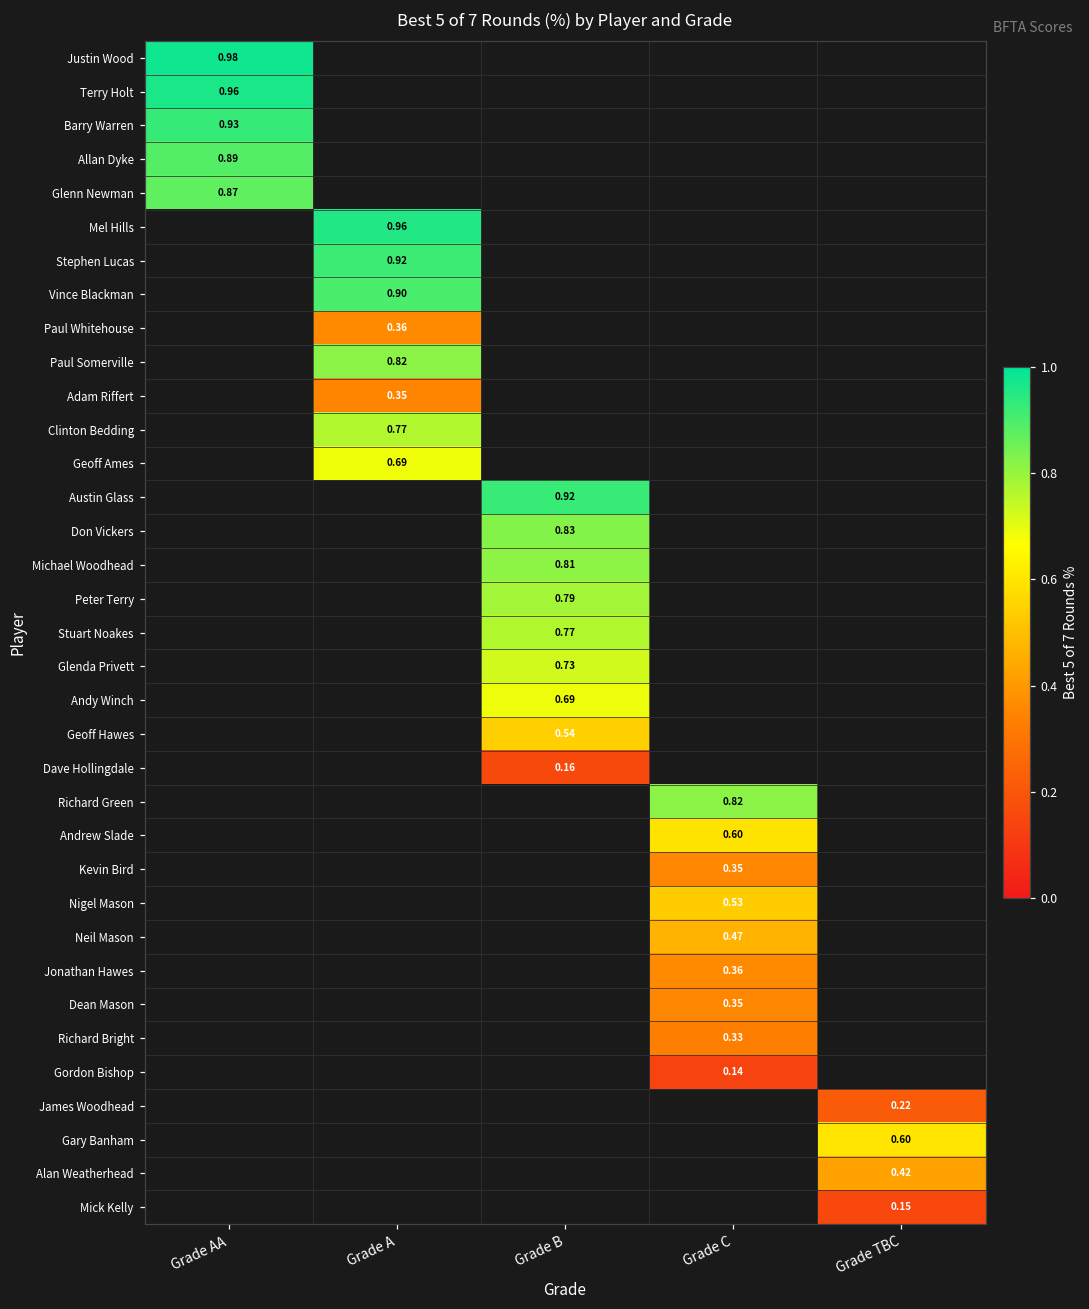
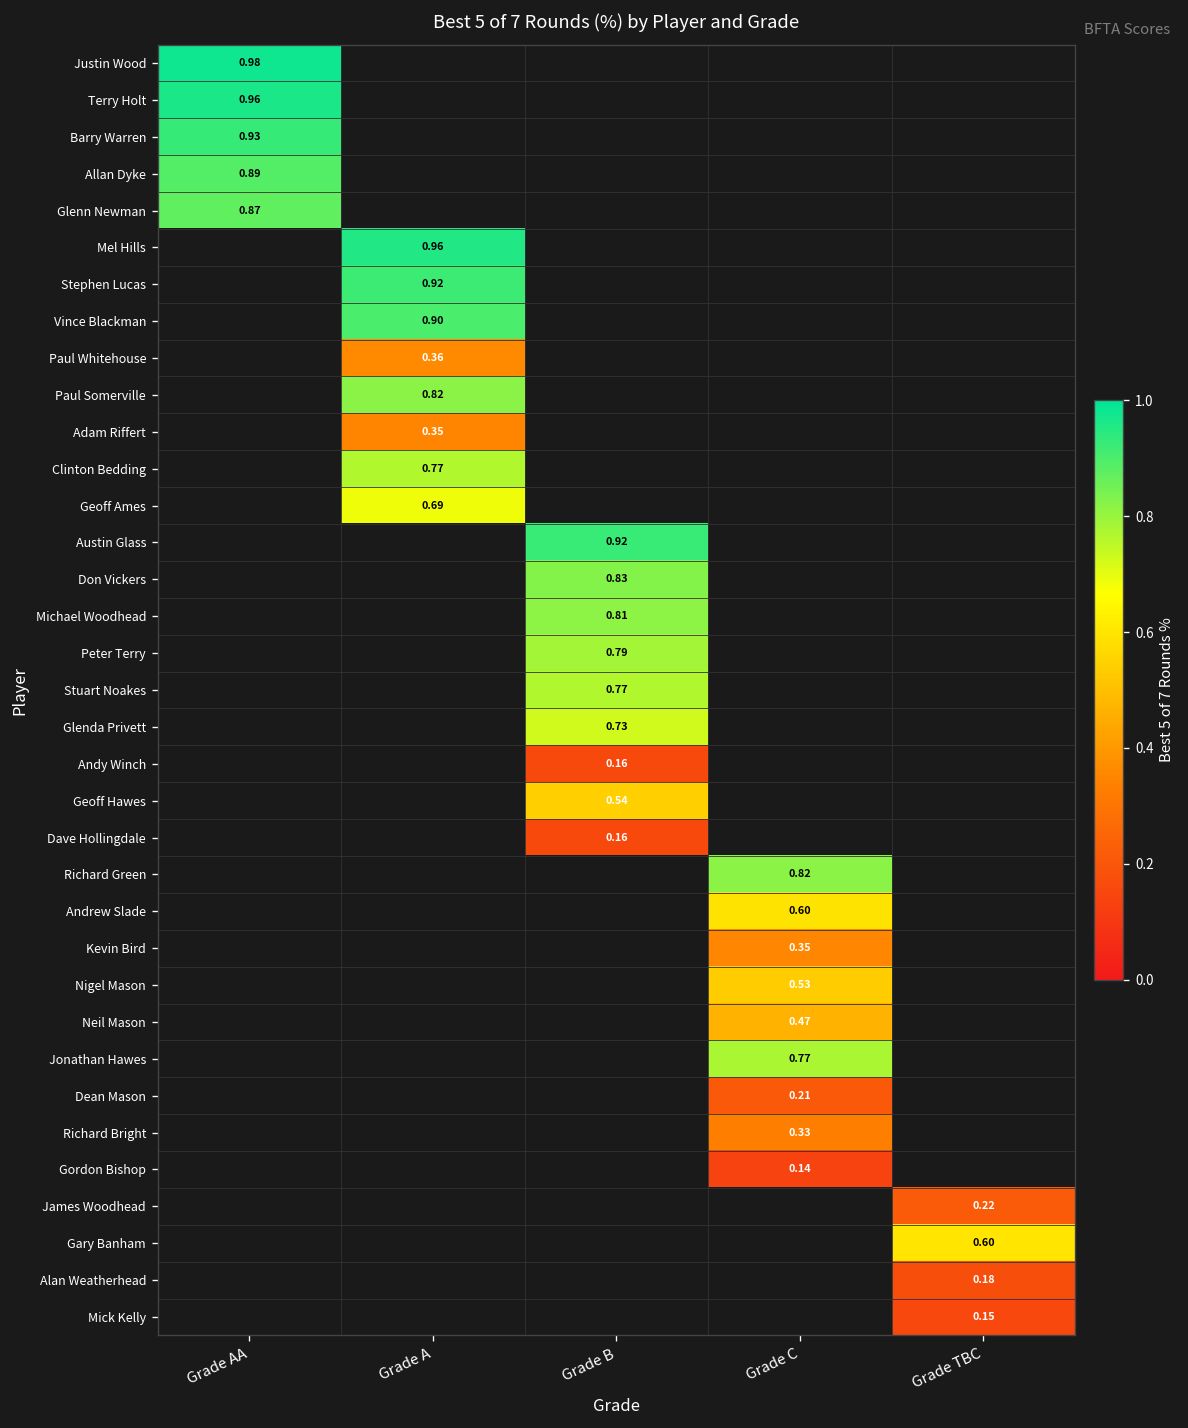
  {
    "Justin Wood": {
      "Grade AA": 0.98
    },
    "Terry Holt": {
      "Grade AA": 0.96
    },
    "Barry Warren": {
      "Grade AA": 0.93
    },
    "Allan Dyke": {
      "Grade AA": 0.89
    },
    "Glenn Newman": {
      "Grade AA": 0.87
    },
    "Mel Hills": {
      "Grade A": 0.96
    },
    "Stephen Lucas": {
      "Grade A": 0.92
    },
    "Vince Blackman": {
      "Grade A": 0.90
    },
    "Paul Whitehouse": {
      "Grade A": 0.36
    },
    "Paul Somerville": {
      "Grade A": 0.82
    },
    "Adam Riffert": {
      "Grade A": 0.35
    },
    "Clinton Bedding": {
      "Grade A": 0.77
    },
    "Geoff Ames": {
      "Grade A": 0.69
    },
    "Austin Glass": {
      "Grade B": 0.92
    },
    "Don Vickers": {
      "Grade B": 0.83
    },
    "Michael Woodhead": {
      "Grade B": 0.81
    },
    "Peter Terry": {
      "Grade B": 0.79
    },
    "Stuart Noakes": {
      "Grade B": 0.77
    },
    "Glenda Privett": {
      "Grade B": 0.73
    },
    "Andy Winch": {
-     "Grade B": 0.69
+     "Grade B": 0.16
    },
    "Geoff Hawes": {
      "Grade B": 0.54
    },
    "Dave Hollingdale": {
      "Grade B": 0.16
    },
    "Richard Green": {
      "Grade C": 0.82
    },
    "Andrew Slade": {
      "Grade C": 0.60
    },
    "Kevin Bird": {
      "Grade C": 0.35
    },
    "Nigel Mason": {
      "Grade C": 0.53
    },
    "Neil Mason": {
      "Grade C": 0.47
    },
    "Jonathan Hawes": {
-     "Grade C": 0.36
+     "Grade C": 0.77
    },
    "Dean Mason": {
-     "Grade C": 0.35
+     "Grade C": 0.21
    },
    "Richard Bright": {
      "Grade C": 0.33
    },
    "Gordon Bishop": {
      "Grade C": 0.14
    },
    "James Woodhead": {
      "Grade TBC": 0.22
    },
    "Gary Banham": {
      "Grade TBC": 0.60
    },
    "Alan Weatherhead": {
-     "Grade TBC": 0.42
+     "Grade TBC": 0.18
    },
    "Mick Kelly": {
      "Grade TBC": 0.15
    }
  }
